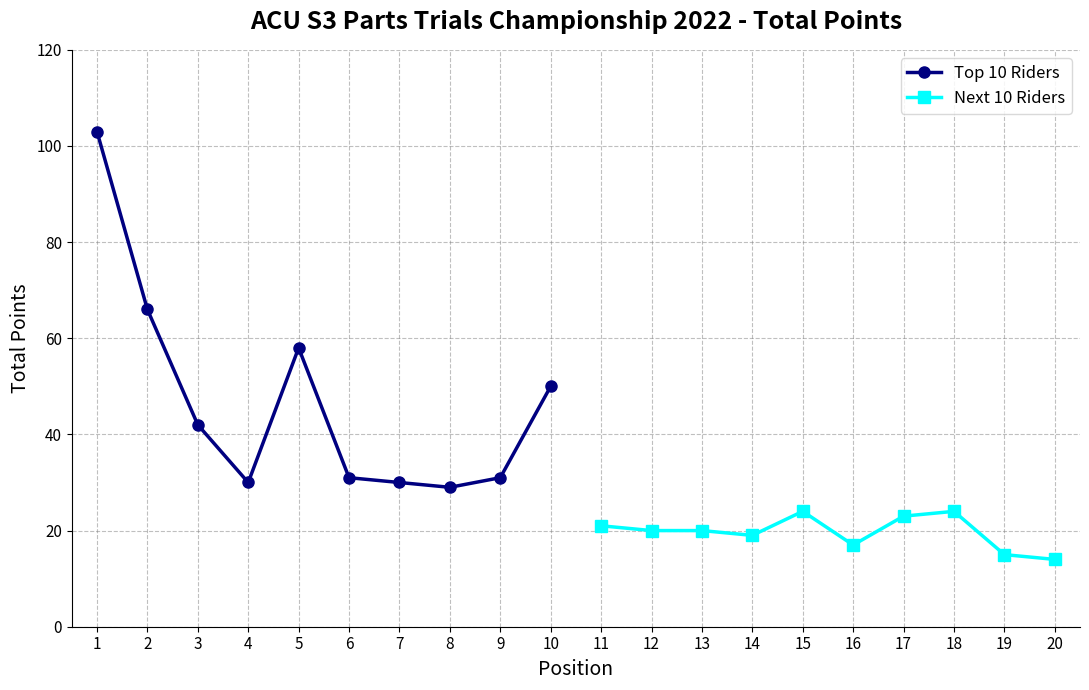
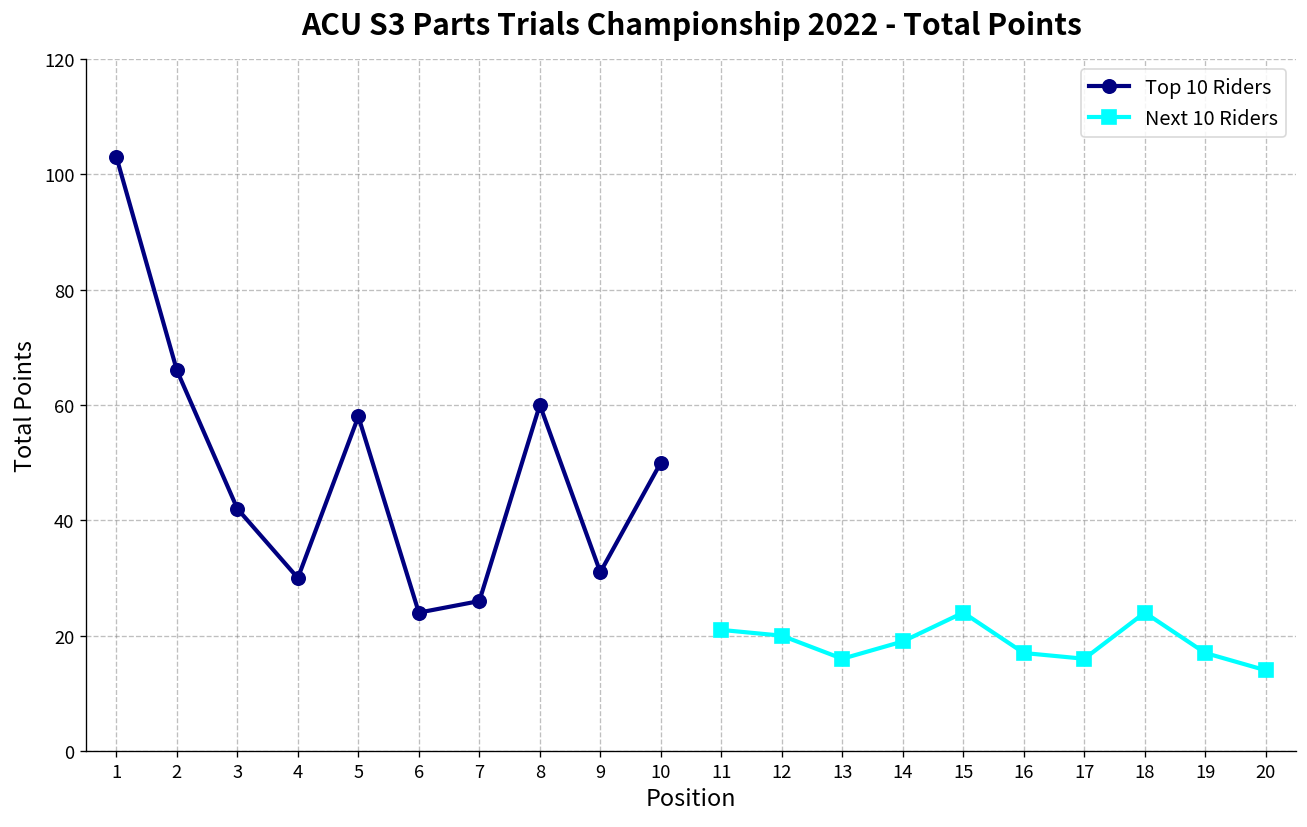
  {
    "Top 10 Riders": {
      "1": 103,
      "2": 66,
      "3": 42,
      "4": 30,
      "5": 58,
-     "6": 31,
-     "7": 30,
-     "8": 29,
+     "6": 24,
+     "7": 26,
+     "8": 60,
      "9": 31,
      "10": 50
    },
    "Next 10 Riders": {
      "11": 21,
      "12": 20,
-     "13": 20,
+     "13": 16,
      "14": 19,
      "15": 24,
      "16": 17,
-     "17": 23,
+     "17": 16,
      "18": 24,
-     "19": 15,
+     "19": 17,
      "20": 14
    }
  }
